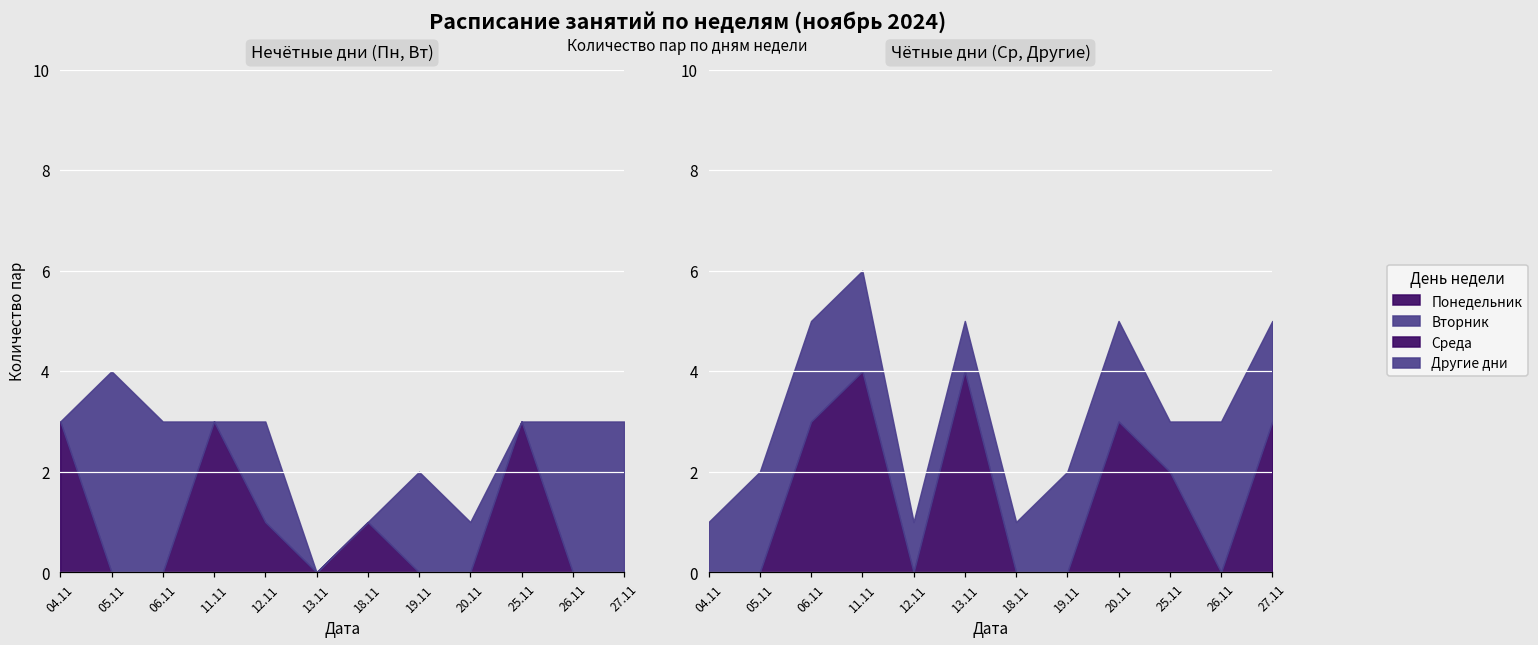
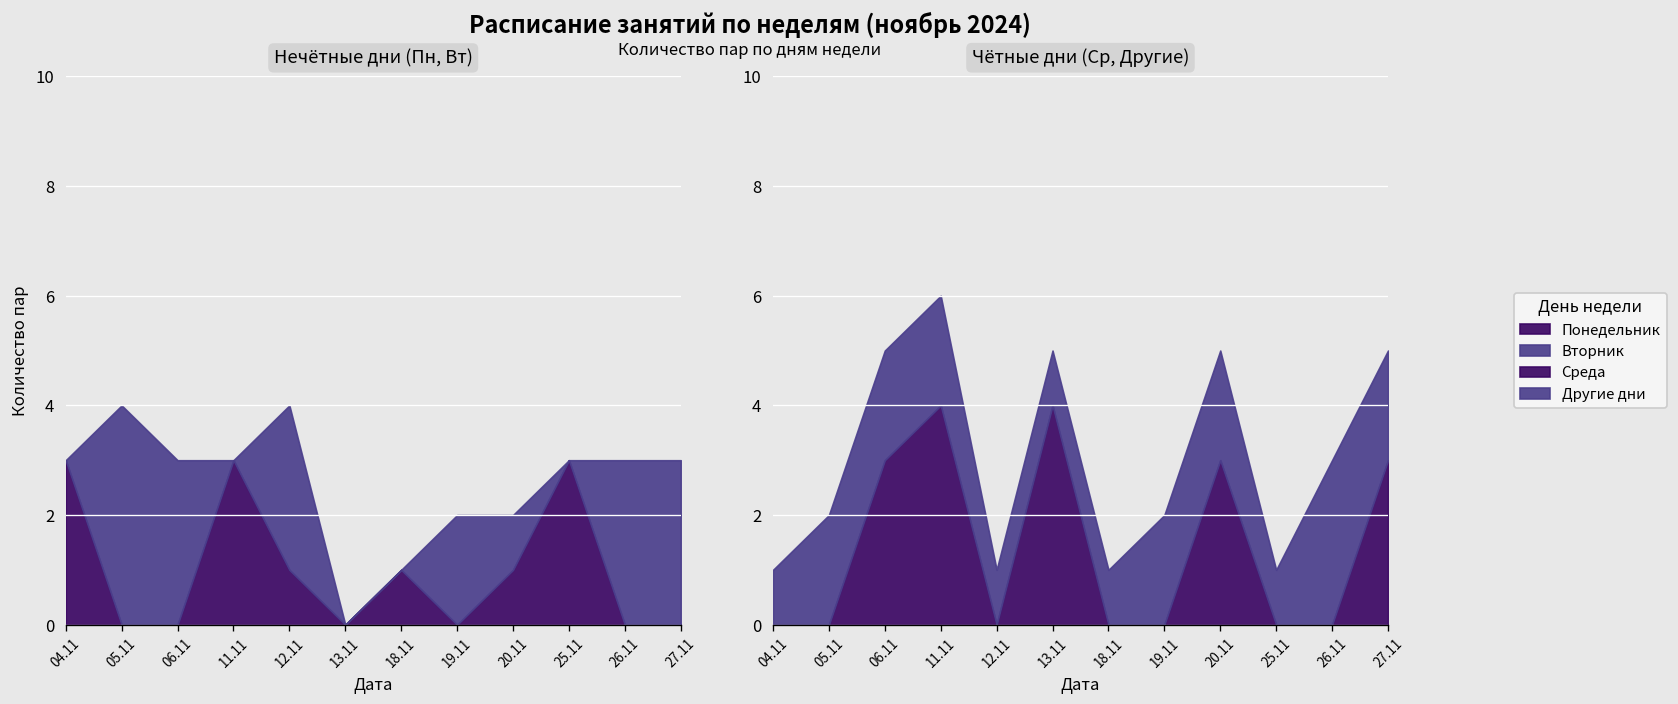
  {
    "Нечётные дни (Пн, Вт)": {
      "Понедельник": {
        "05.11": 0,
        "06.11": 0,
        "12.11": 1,
        "19.11": 0,
-       "20.11": 0,
+       "20.11": 1,
        "26.11": 0,
        "27.11": 0
      },
      "Вторник": {
-       "12.11": 2
+       "12.11": 3
      }
    },
    "Чётные дни (Ср, Другие)": {
      "Среда": {
        "04.11": 0,
        "05.11": 0,
        "06.11": 3,
        "11.11": 4,
        "12.11": 0,
        "13.11": 4,
        "18.11": 0,
        "19.11": 0,
        "20.11": 3,
-       "25.11": 2,
+       "25.11": 0,
        "26.11": 0,
        "27.11": 3
      },
      "Другие дни": {
        "04.11": 1,
        "05.11": 2,
        "06.11": 2,
        "11.11": 2,
        "12.11": 1,
        "13.11": 1,
        "18.11": 1,
        "19.11": 2,
        "20.11": 2,
        "25.11": 1,
        "26.11": 3,
        "27.11": 2
      }
    }
  }
